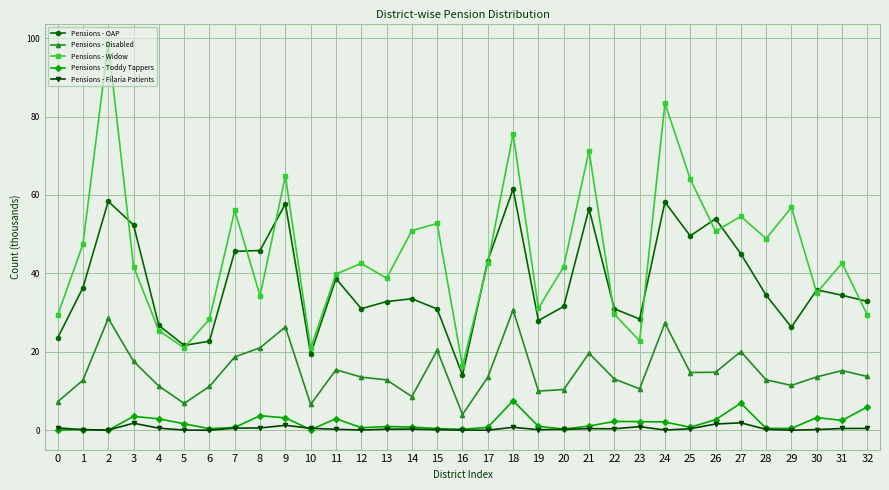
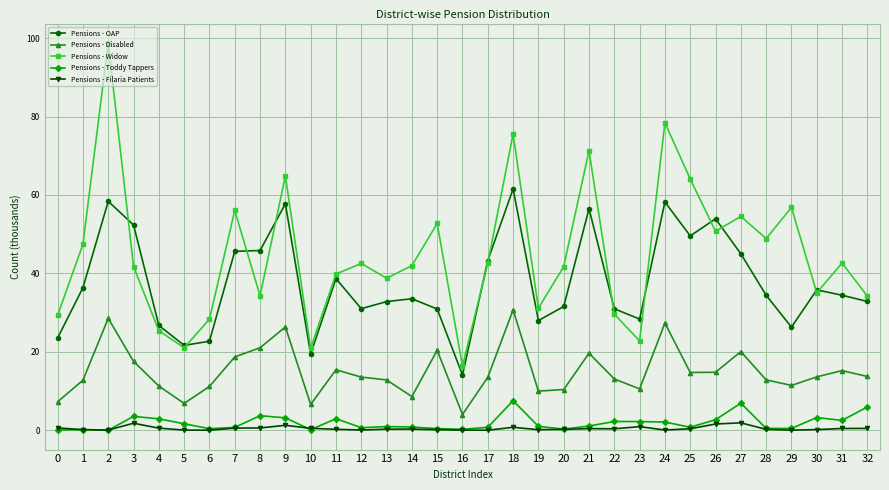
  {
    "Pensions - Widow": {
      "0": 29,
      "1": 47,
      "3": 42,
      "4": 25,
      "6": 28,
      "7": 56,
      "8": 34,
      "9": 65,
      "10": 21,
      "11": 40,
      "12": 43,
      "13": 39,
-     "14": 51,
+     "14": 42,
      "15": 53,
      "16": 16,
      "17": 43,
      "18": 76,
      "19": 31,
      "20": 42,
      "21": 71,
      "22": 30,
      "23": 23,
-     "24": 83,
+     "24": 78,
      "25": 64,
      "26": 51,
      "27": 55,
      "28": 49,
      "29": 57,
      "30": 35,
      "31": 43,
-     "32": 29
+     "32": 34
    }
  }
